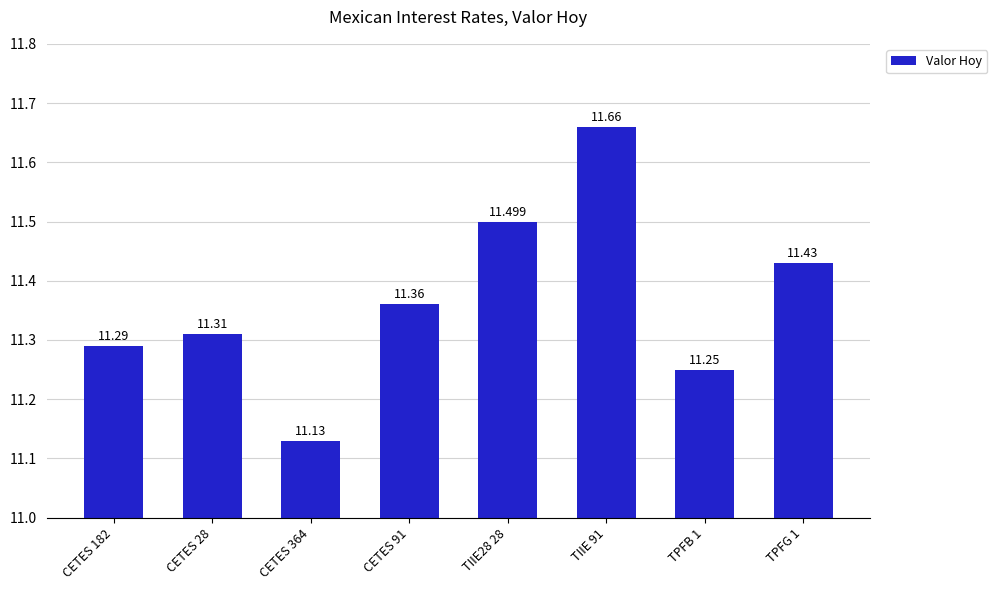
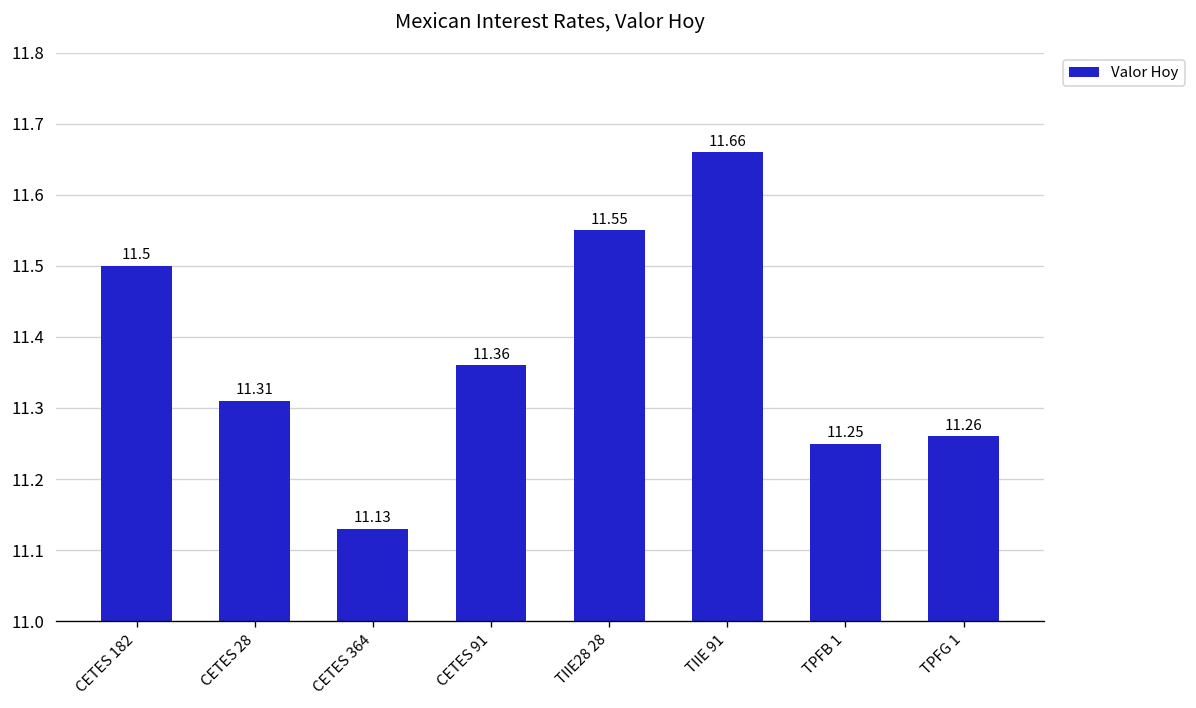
  {
-   "CETES 182": 11.29,
+   "CETES 182": 11.5,
    "CETES 28": 11.31,
    "CETES 364": 11.13,
    "CETES 91": 11.36,
-   "TIIE28 28": 11.499,
+   "TIIE28 28": 11.55,
    "TIIE 91": 11.66,
    "TPFB 1": 11.25,
-   "TPFG 1": 11.43
+   "TPFG 1": 11.26
  }
